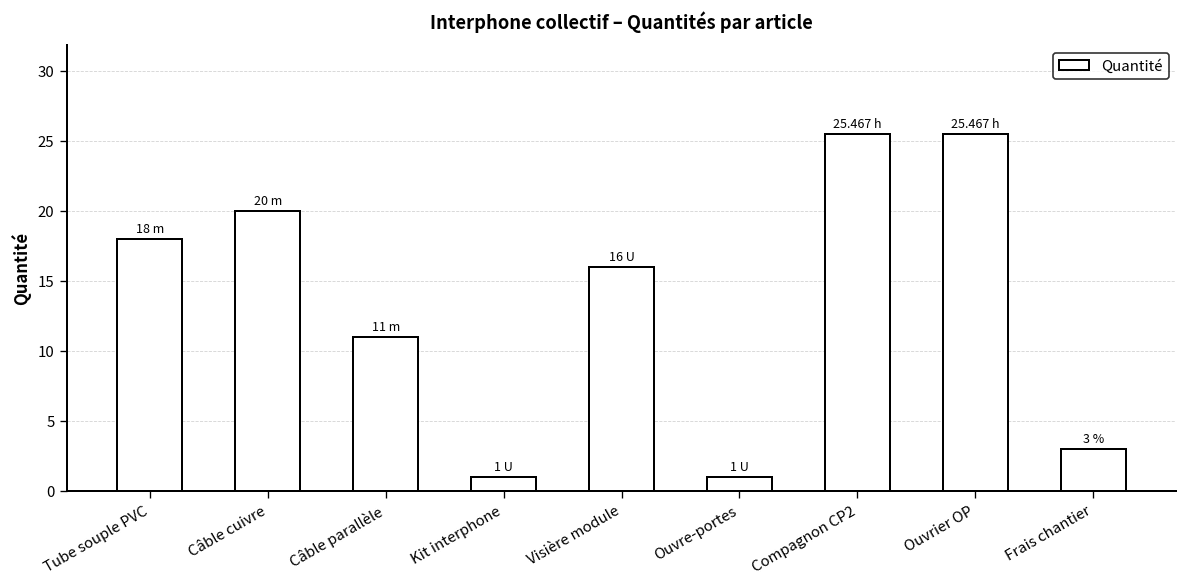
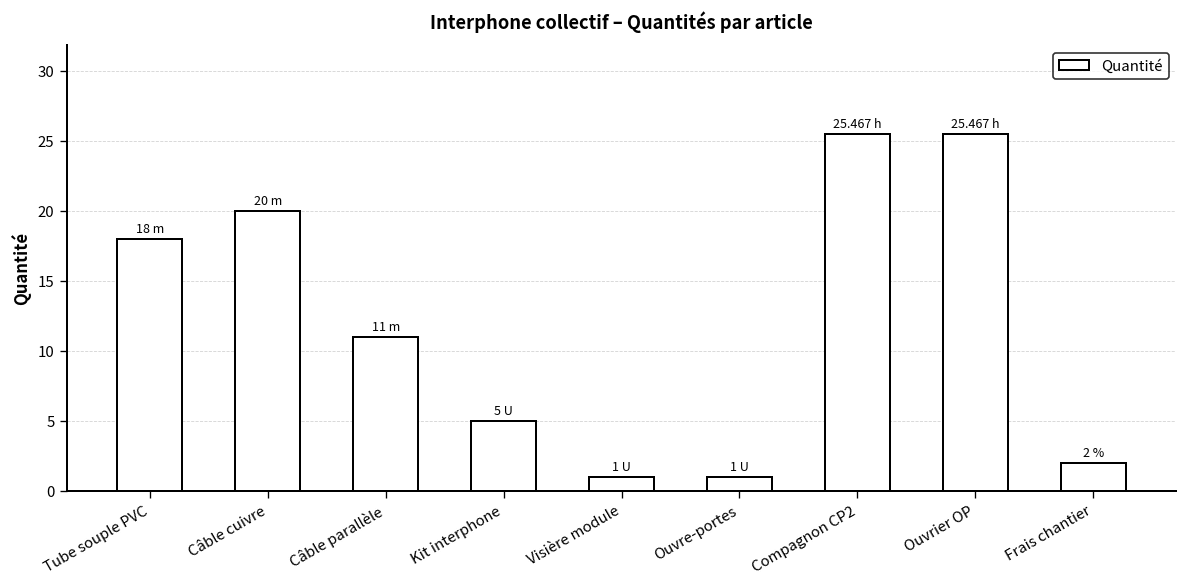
  {
    "Tube souple PVC": "18",
    "Câble cuivre": "20",
    "Câble parallèle": "11",
-   "Kit interphone": "1",
-   "Visière module": "16",
+   "Kit interphone": "5",
+   "Visière module": "1",
    "Ouvre-portes": "1",
    "Compagnon CP2": "25.467",
    "Ouvrier OP": "25.467",
-   "Frais chantier": "3 %"
+   "Frais chantier": "2 %"
  }
